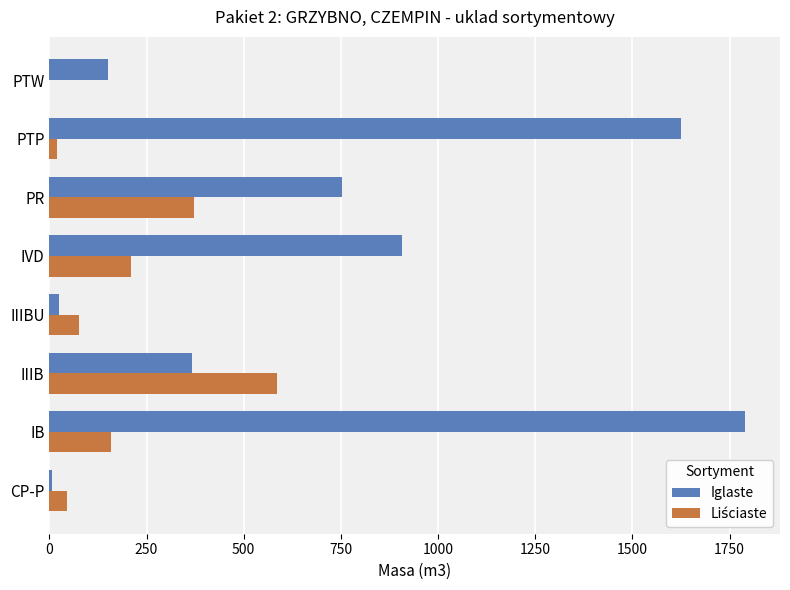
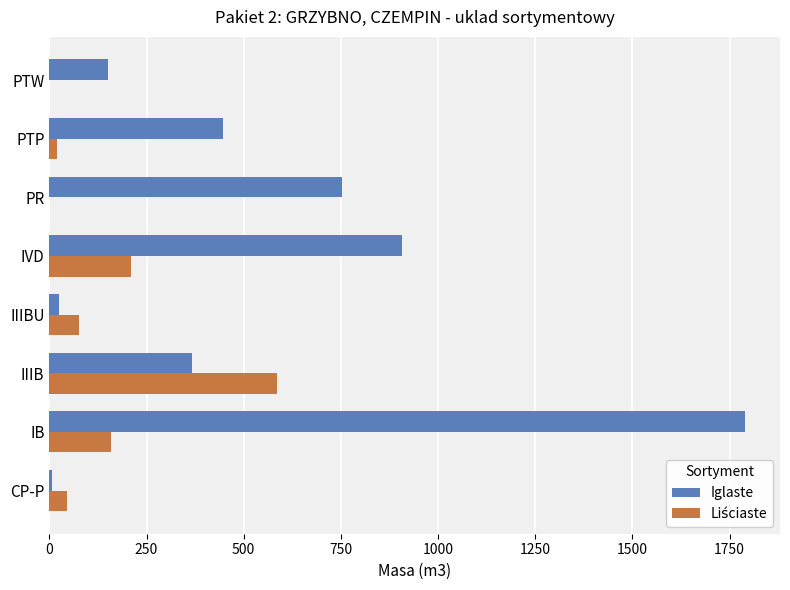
  {
    "Iglaste": {
      "PTW": 150,
-     "PTP": 1620,
+     "PTP": 450,
      "PR": 750,
      "IVD": 910,
      "IIIBU": 20,
      "IIIB": 370,
      "IB": 1790,
      "CP-P": 10
    },
    "Liściaste": {
      "PTW": 0,
      "PTP": 20,
-     "PR": 370,
+     "PR": 0,
      "IVD": 210,
      "IIIBU": 80,
      "IIIB": 590,
      "IB": 160,
      "CP-P": 50
    }
  }
